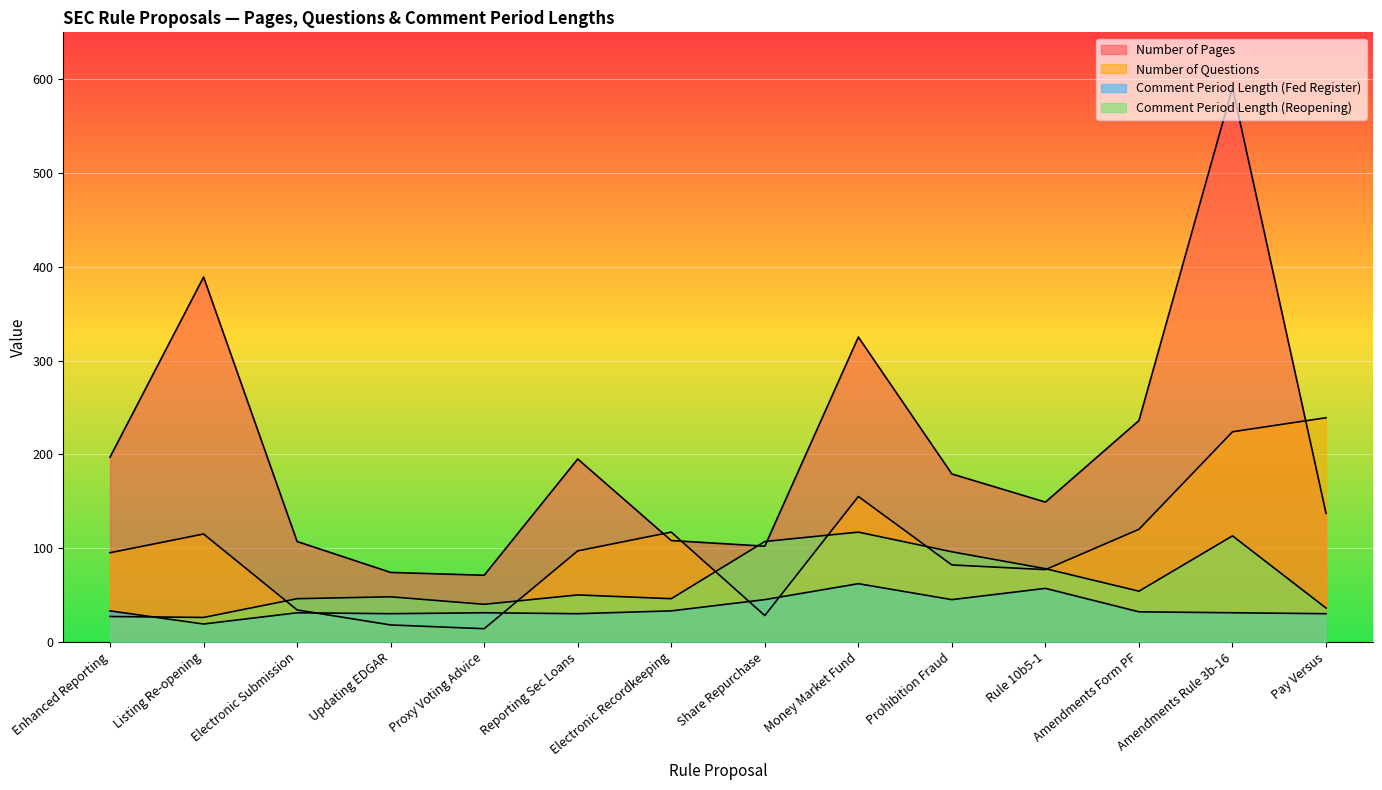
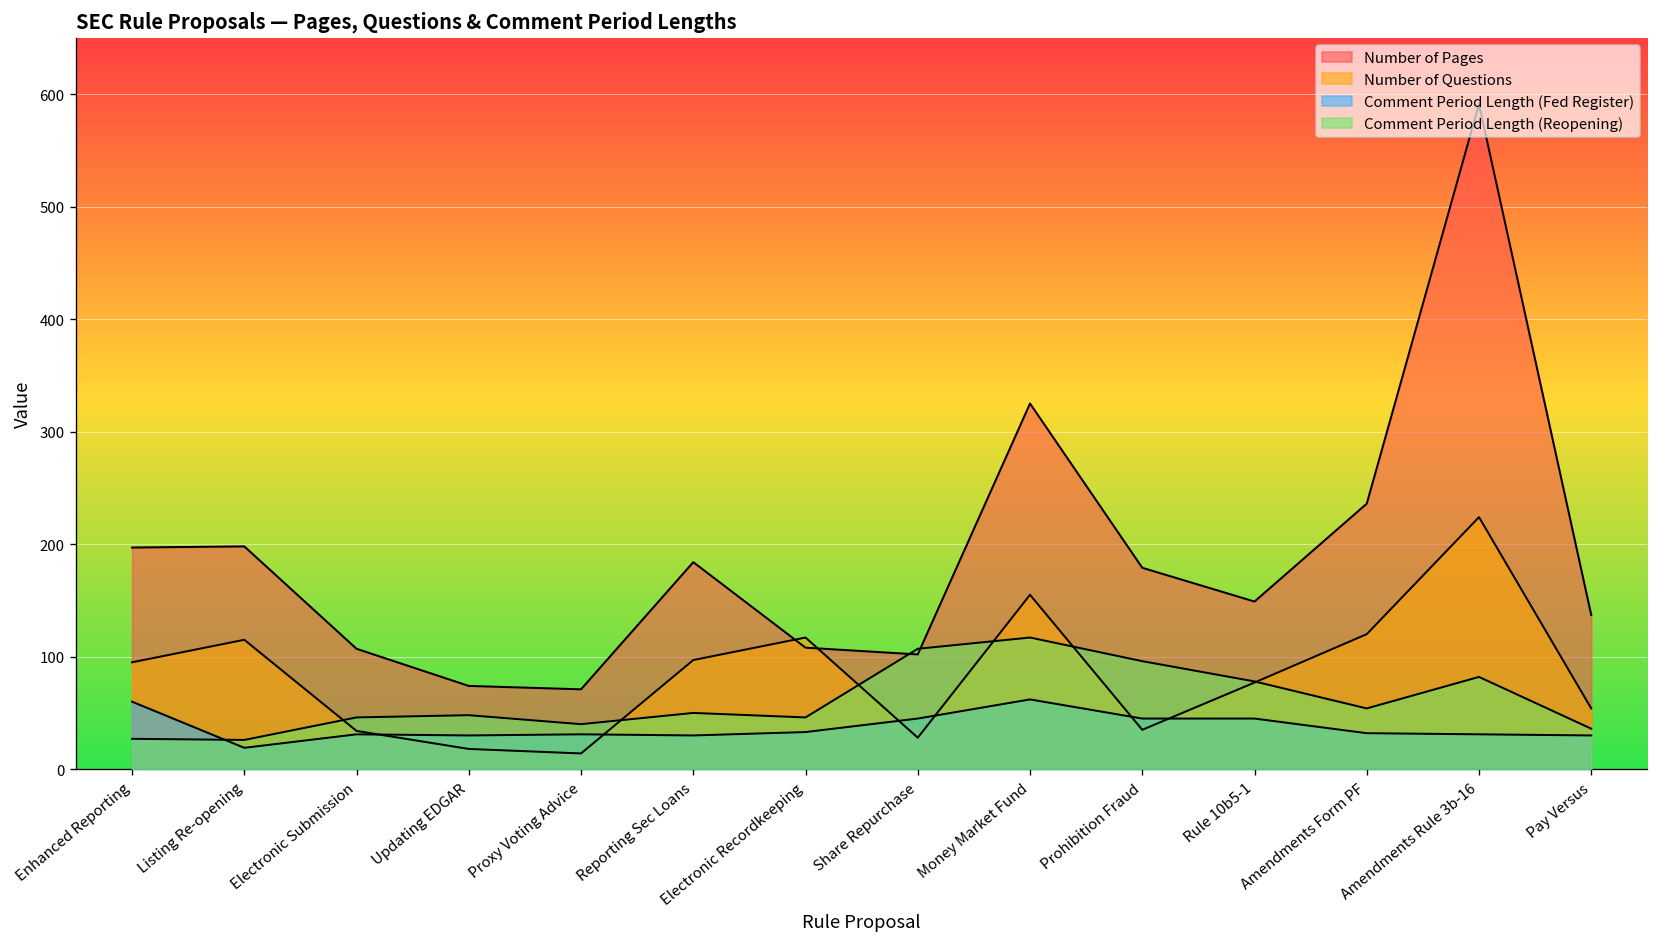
  {
    "Number of Pages": {
      "Enhanced Reporting": 200,
-     "Listing Re-opening": 390,
+     "Listing Re-opening": 200,
      "Electronic Submission": 110,
      "Updating EDGAR": 70,
      "Proxy Voting Advice": 70,
-     "Reporting Sec Loans": 200,
+     "Reporting Sec Loans": 180,
      "Electronic Recordkeeping": 110,
      "Share Repurchase": 100,
      "Money Market Fund": 330,
      "Prohibition Fraud": 180,
      "Rule 10b5-1": 150,
      "Amendments Form PF": 240,
      "Pay Versus": 140
    },
    "Number of Questions": {
      "Enhanced Reporting": 100,
      "Listing Re-opening": 120,
      "Electronic Submission": 30,
      "Updating EDGAR": 20,
      "Proxy Voting Advice": 10,
      "Reporting Sec Loans": 100,
      "Electronic Recordkeeping": 120,
      "Share Repurchase": 30,
      "Money Market Fund": 160,
-     "Prohibition Fraud": 80,
+     "Prohibition Fraud": 40,
      "Amendments Form PF": 120,
      "Amendments Rule 3b-16": 220,
-     "Pay Versus": 240
+     "Pay Versus": 50
    },
    "Comment Period Length (Fed Register)": {
-     "Enhanced Reporting": 30,
+     "Enhanced Reporting": 60,
      "Listing Re-opening": 20,
      "Electronic Submission": 30,
      "Updating EDGAR": 30,
      "Proxy Voting Advice": 30,
      "Reporting Sec Loans": 30,
      "Electronic Recordkeeping": 30,
      "Share Repurchase": 50,
      "Money Market Fund": 60,
      "Prohibition Fraud": 50,
-     "Rule 10b5-1": 60,
+     "Rule 10b5-1": 50,
      "Amendments Form PF": 30,
      "Amendments Rule 3b-16": 30,
      "Pay Versus": 30
    },
    "Comment Period Length (Reopening)": {
      "Enhanced Reporting": 30,
      "Listing Re-opening": 30,
      "Electronic Submission": 50,
      "Updating EDGAR": 50,
      "Proxy Voting Advice": 40,
      "Reporting Sec Loans": 50,
      "Electronic Recordkeeping": 50,
      "Share Repurchase": 110,
      "Money Market Fund": 120,
      "Prohibition Fraud": 100,
      "Amendments Form PF": 50,
-     "Amendments Rule 3b-16": 110,
+     "Amendments Rule 3b-16": 80,
      "Pay Versus": 40
    }
  }
